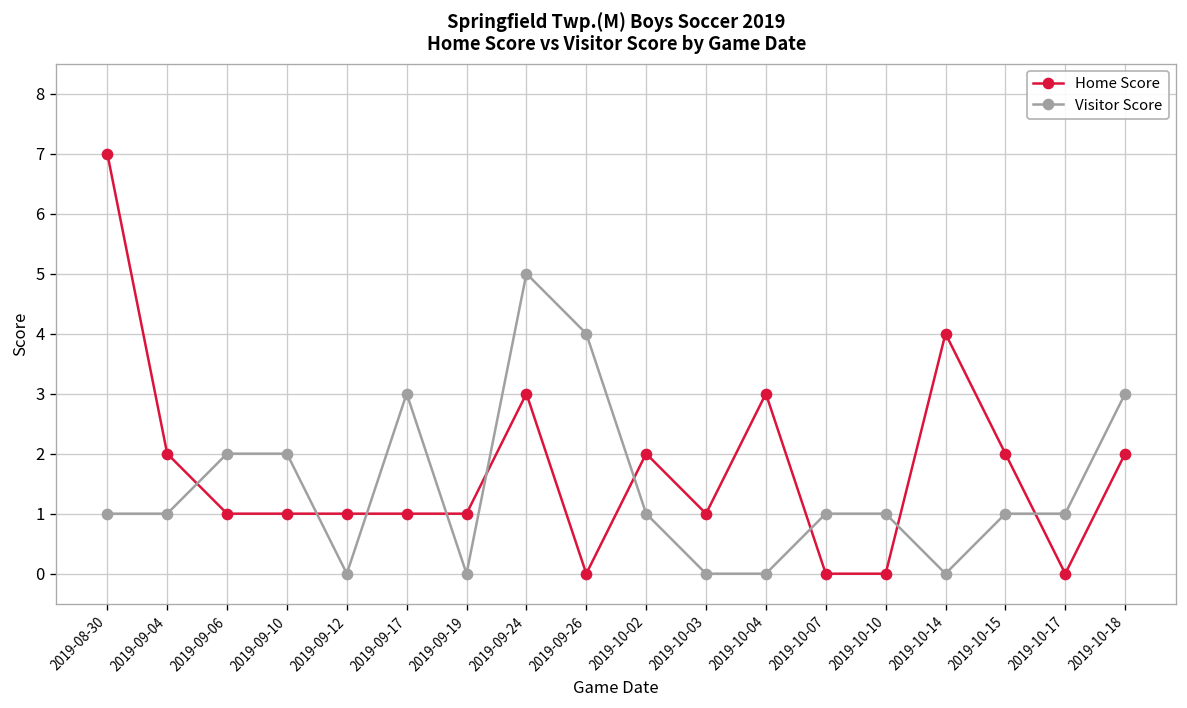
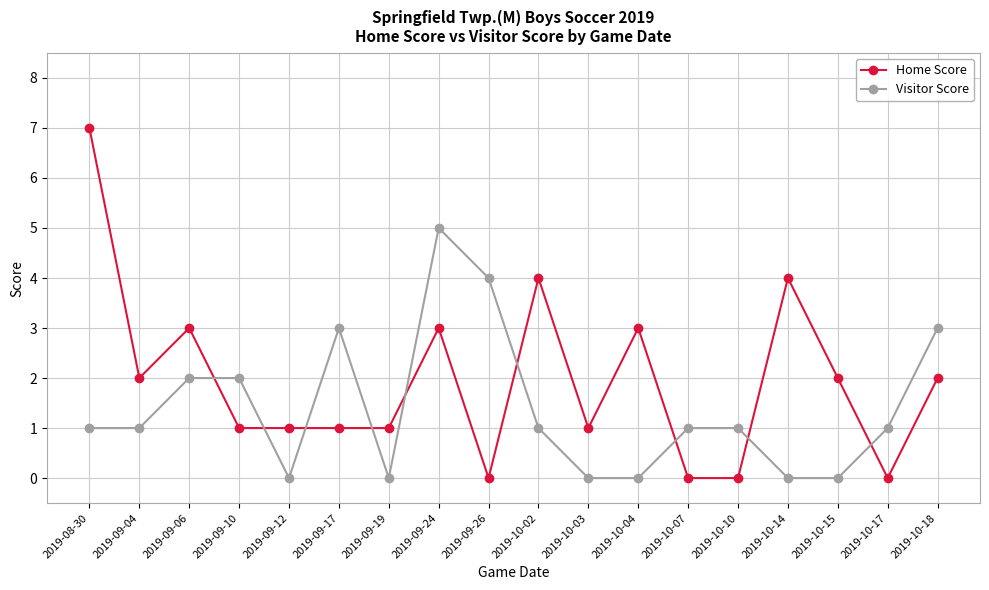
  {
    "Home Score": {
      "2019-08-30": 7,
      "2019-09-04": 2,
-     "2019-09-06": 1,
+     "2019-09-06": 3,
      "2019-09-10": 1,
      "2019-09-12": 1,
      "2019-09-17": 1,
      "2019-09-19": 1,
      "2019-09-24": 3,
      "2019-09-26": 0,
-     "2019-10-02": 2,
+     "2019-10-02": 4,
      "2019-10-03": 1,
      "2019-10-04": 3,
      "2019-10-07": 0,
      "2019-10-10": 0,
      "2019-10-14": 4,
      "2019-10-15": 2,
      "2019-10-17": 0,
      "2019-10-18": 2
    },
    "Visitor Score": {
      "2019-08-30": 1,
      "2019-09-04": 1,
      "2019-09-06": 2,
      "2019-09-10": 2,
      "2019-09-12": 0,
      "2019-09-17": 3,
      "2019-09-19": 0,
      "2019-09-24": 5,
      "2019-09-26": 4,
      "2019-10-02": 1,
      "2019-10-03": 0,
      "2019-10-04": 0,
      "2019-10-07": 1,
      "2019-10-10": 1,
      "2019-10-14": 0,
-     "2019-10-15": 1,
+     "2019-10-15": 0,
      "2019-10-17": 1,
      "2019-10-18": 3
    }
  }
